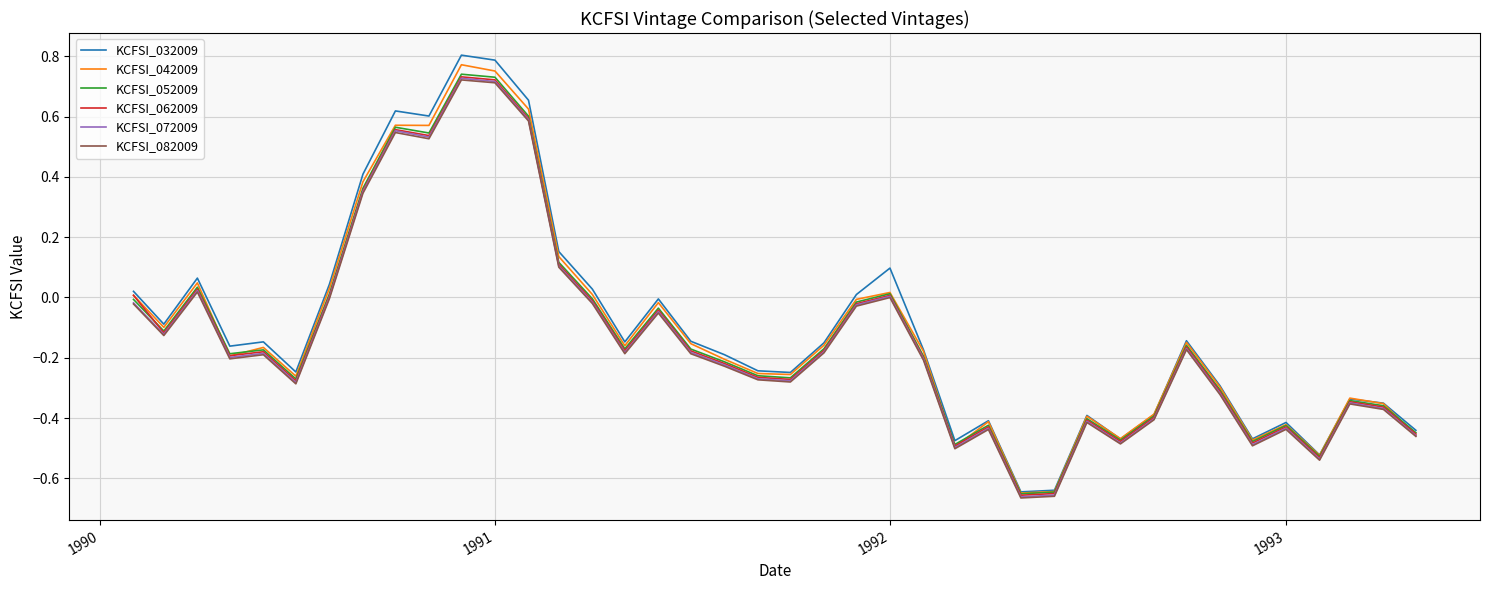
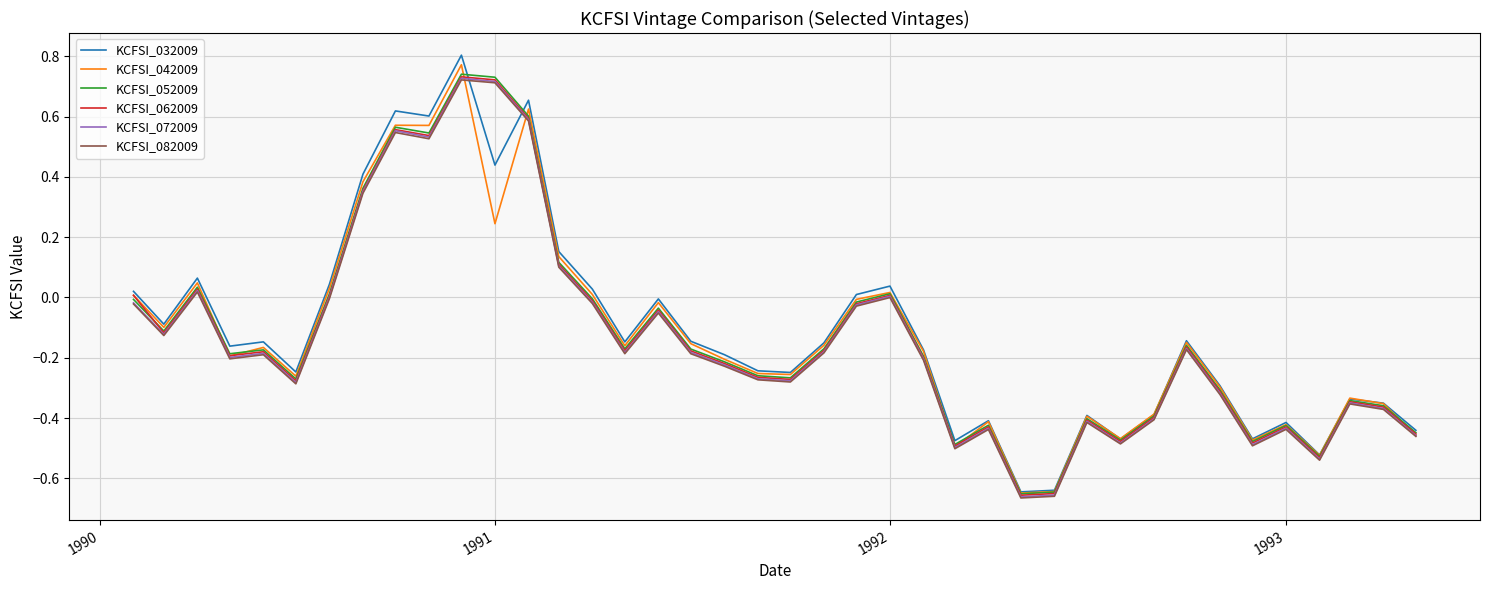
  {
    "KCFSI_032009": {
-     "1991": 0.79,
-     "1992": 0.10
+     "1991": 0.44,
+     "1992": 0.04
    },
    "KCFSI_042009": {
-     "1991": 0.75
+     "1991": 0.24
    },
    "KCFSI_052009": {
      "1991": 0.73
    }
  }
